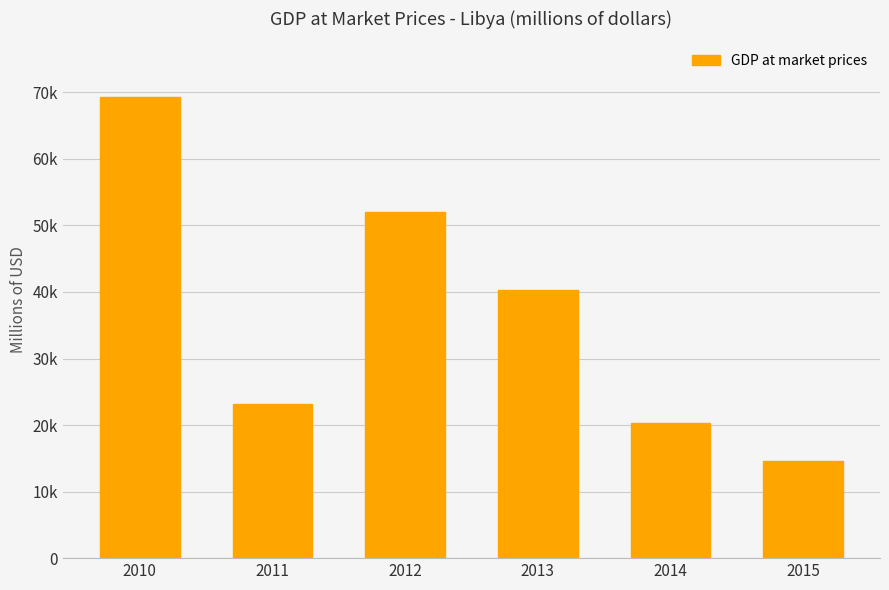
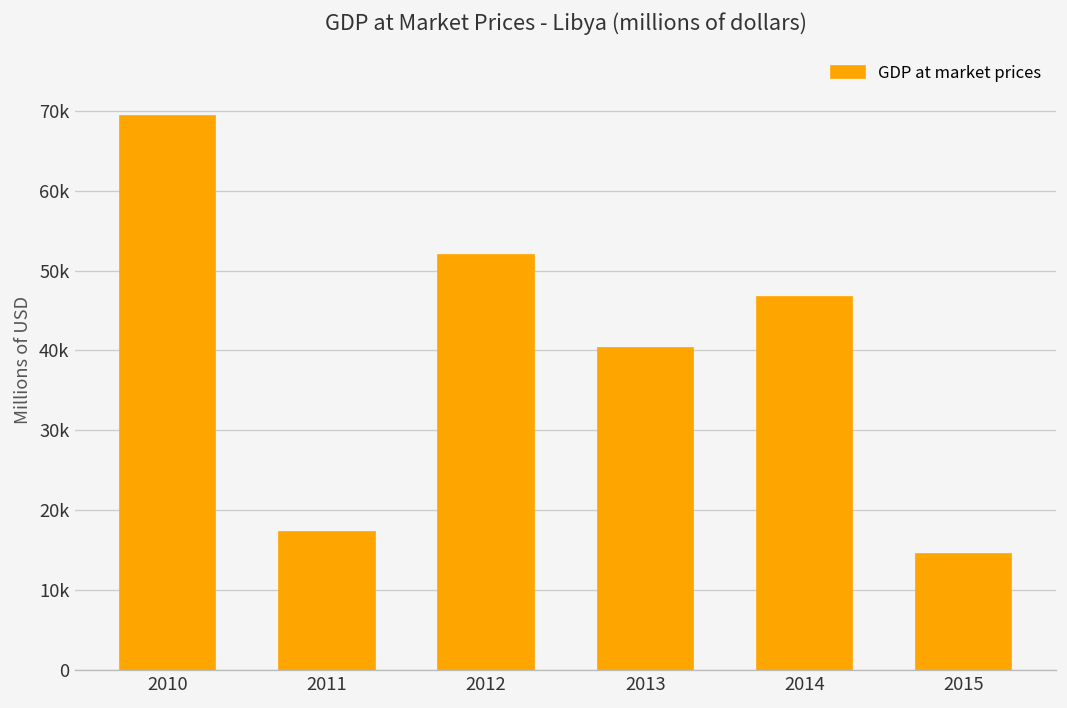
  {
    "2010": 69000,
-   "2011": 23000,
+   "2011": 17000,
    "2012": 52000,
    "2013": 40000,
-   "2014": 20000,
+   "2014": 47000,
    "2015": 15000
  }
